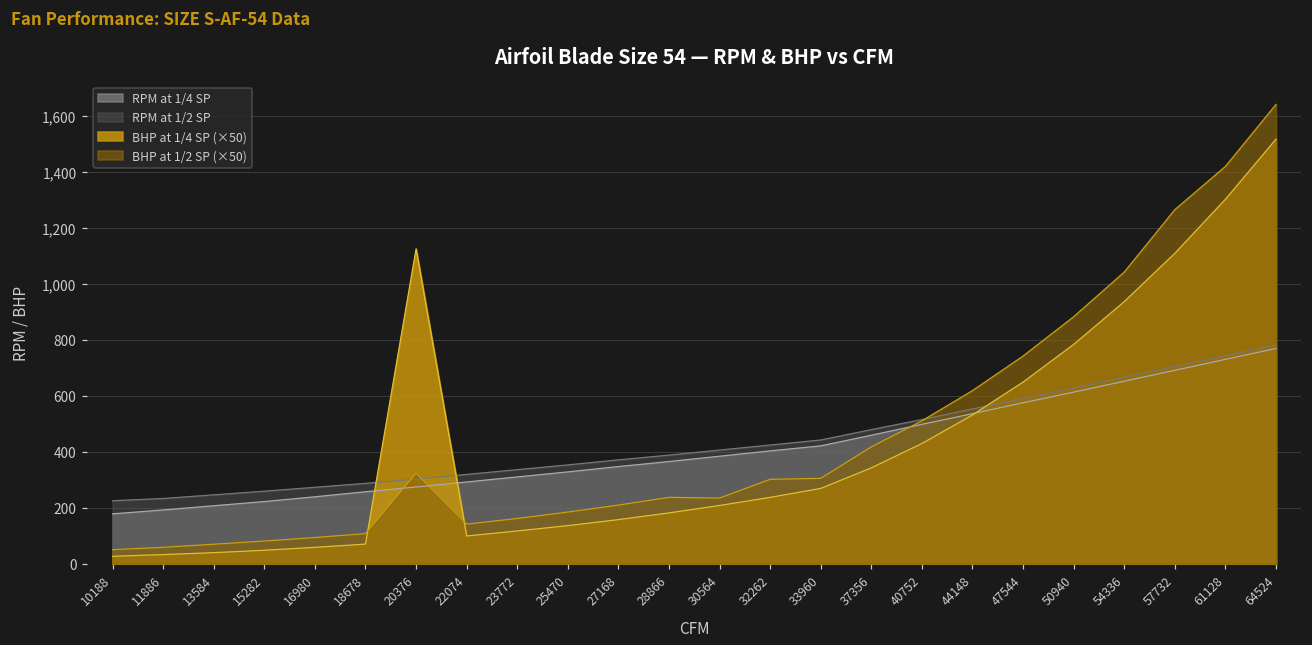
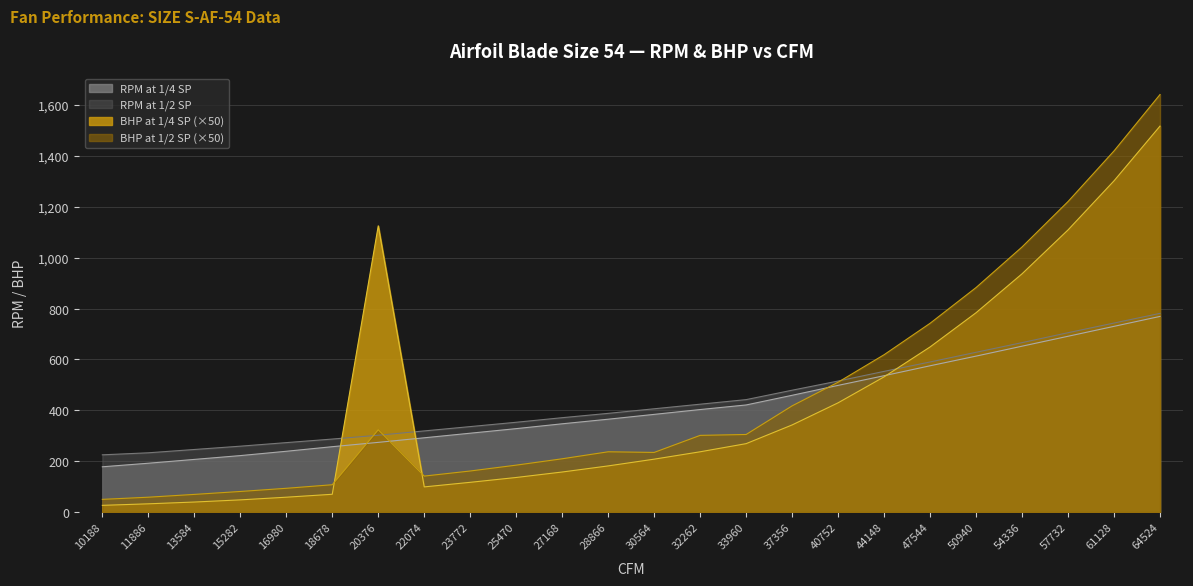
  {
    "RPM at 1/4 SP": {
      "10188": "180",
      "11886": "190",
      "13584": "210",
      "15282": "220",
      "16980": "240",
      "18678": "260",
      "20376": "270",
      "22074": "290",
      "23772": "310",
      "25470": "330",
      "27168": "350",
      "28866": "370",
      "30564": "380",
      "32262": "400",
      "33960": "420",
      "37356": "460",
      "40752": "500",
      "47544": "580",
      "50940": "610",
      "54336": "650",
      "57732": "690",
      "61128": "730",
      "64524": "770"
    },
    "RPM at 1/2 SP": {
      "10188": "230",
      "11886": "230",
      "13584": "250",
      "15282": "260",
      "16980": "270",
      "18678": "290",
      "20376": "300",
      "22074": "320",
      "23772": "340",
      "25470": "350",
      "27168": "370",
      "28866": "390",
      "30564": "410",
      "32262": "420",
      "33960": "440",
      "37356": "480",
      "44148": "550",
      "47544": "590",
      "50940": "630",
      "54336": "670",
      "57732": "710",
      "61128": "740",
      "64524": "780"
    },
    "BHP at 1/4 SP (×50)": {
      "10188": "30",
      "11886": "30",
      "13584": "40",
      "15282": "50",
      "16980": "60",
      "18678": "70",
      "20376": "1,130",
      "22074": "100",
      "23772": "120",
      "25470": "140",
      "27168": "160",
      "28866": "180",
      "30564": "210",
      "32262": "240",
      "33960": "270",
      "37356": "340",
      "40752": "430",
      "47544": "650",
      "50940": "780",
      "54336": "940",
      "57732": "1,110",
      "61128": "1,300",
      "64524": "1,520"
    },
    "BHP at 1/2 SP (×50)": {
      "10188": "50",
      "11886": "60",
      "13584": "70",
      "15282": "80",
      "16980": "90",
      "18678": "110",
      "20376": "320",
      "22074": "140",
      "23772": "160",
      "25470": "180",
      "27168": "210",
      "28866": "240",
      "30564": "230",
      "32262": "300",
      "33960": "310",
      "37356": "420",
      "44148": "620",
      "47544": "740",
      "50940": "880",
      "54336": "1,040",
-     "57732": "1,270",
+     "57732": "1,220",
      "61128": "1,420",
      "64524": "1,640"
    }
  }
